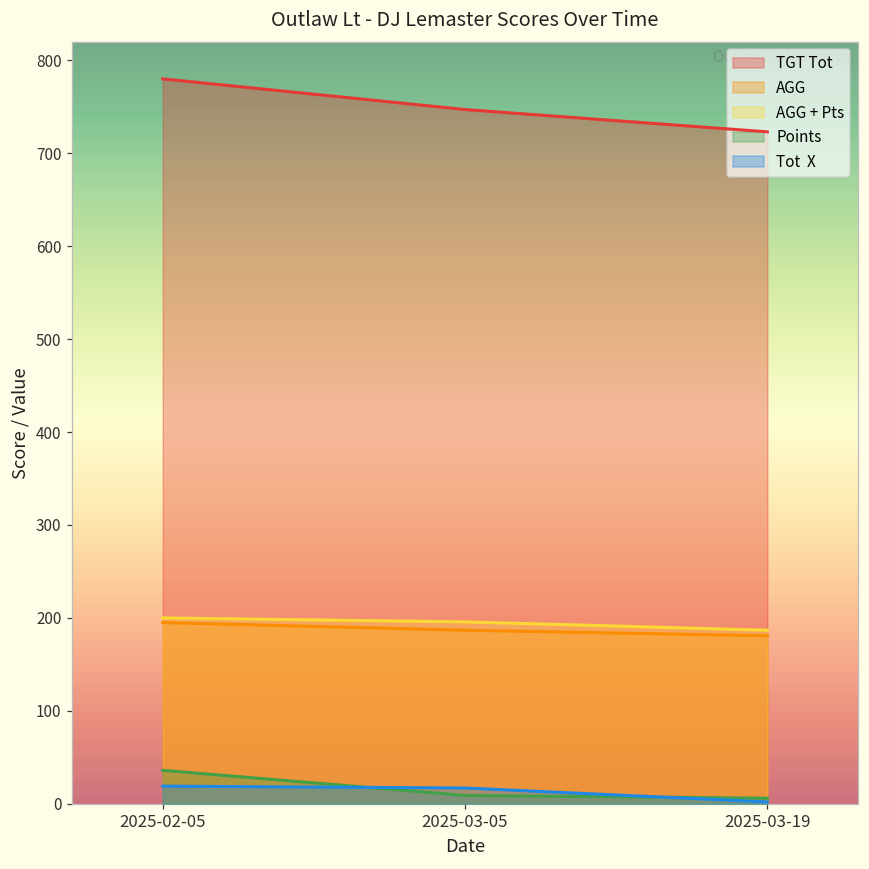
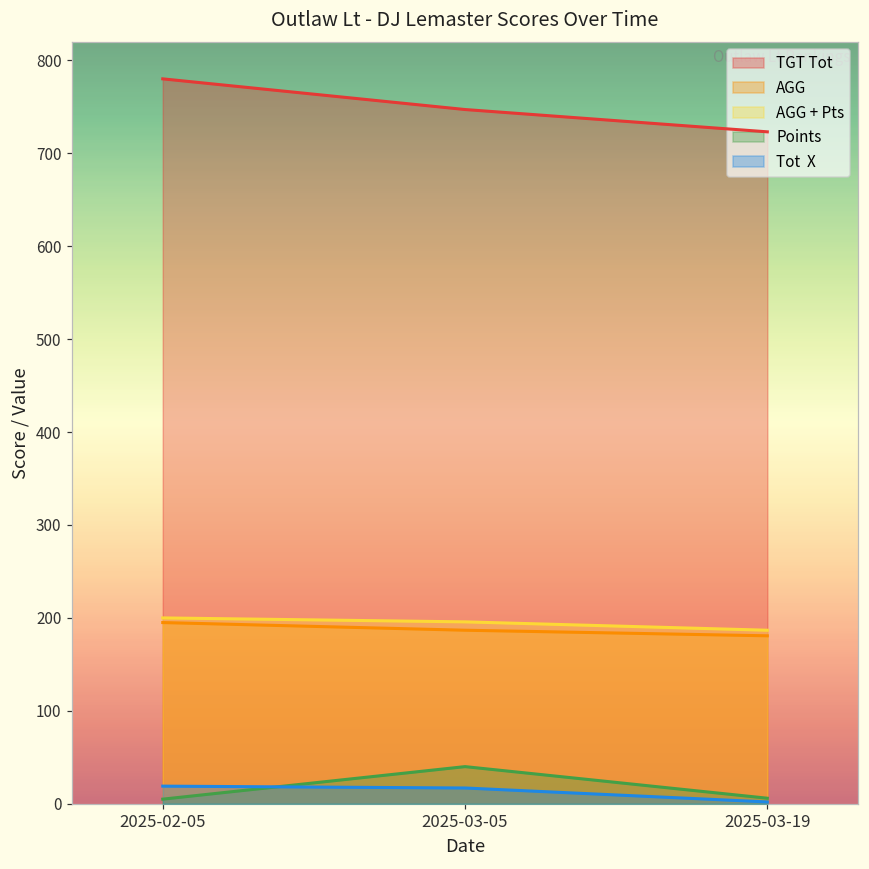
  {
    "Points": {
-     "2025-02-05": 40,
-     "2025-03-05": 10,
+     "2025-02-05": 10,
+     "2025-03-05": 40,
      "2025-03-19": 10
    },
    "Tot X": {
      "2025-02-05": 20,
      "2025-03-05": 20,
      "2025-03-19": 0
    }
  }
